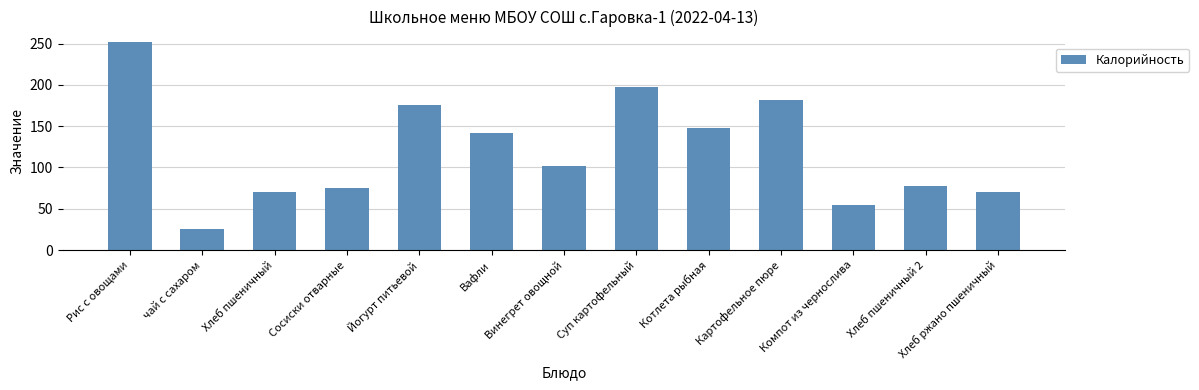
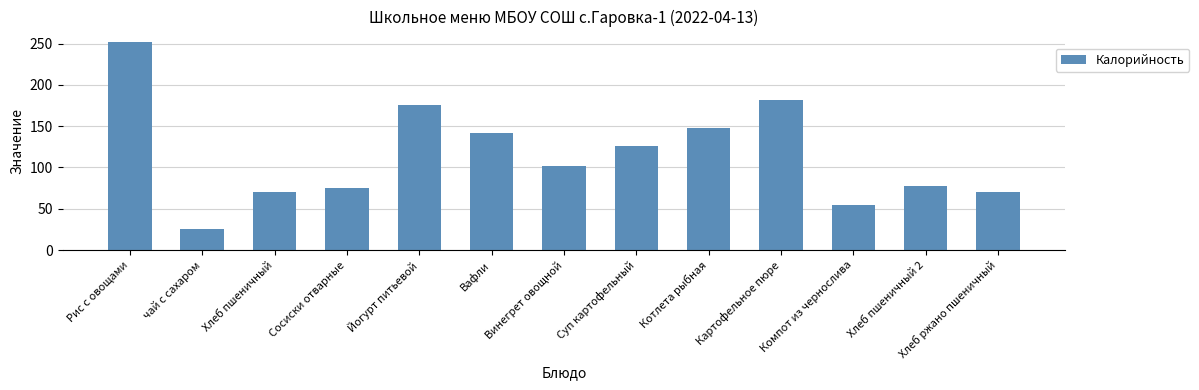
  {
    "Рис с овощами": 250,
    "чай с сахаром": 30,
    "Хлеб пшеничный": 70,
    "Сосиски отварные": 80,
    "Йогурт питьевой": 180,
    "Вафли": 140,
    "Винегрет овощной": 100,
-   "Суп картофельный": 200,
+   "Суп картофельный": 130,
    "Котлета рыбная": 150,
    "Картофельное пюре": 180,
    "Компот из чернослива": 60,
    "Хлеб пшеничный 2": 80,
    "Хлеб ржано пшеничный": 70
  }
